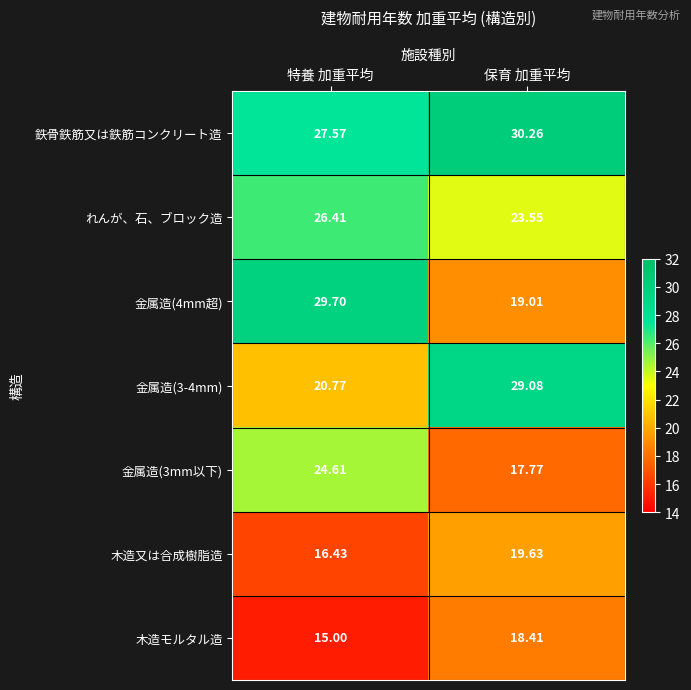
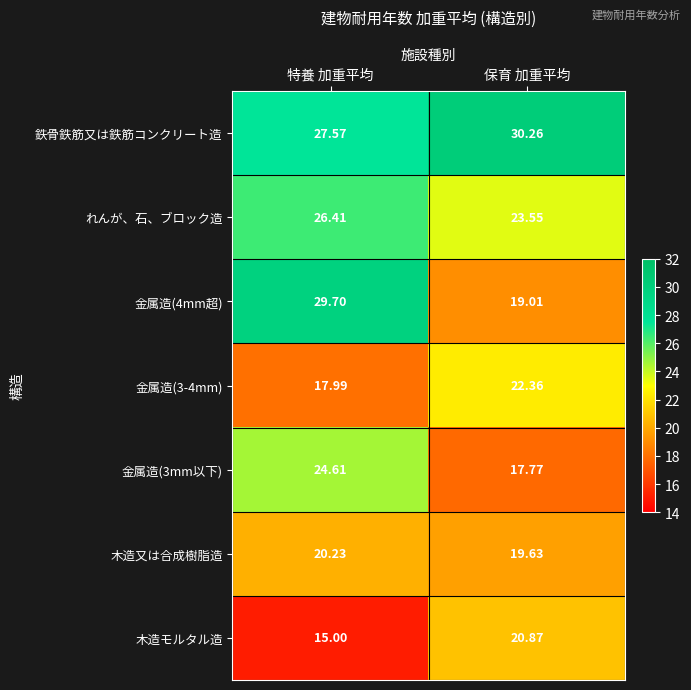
  {
    "鉄骨鉄筋又は鉄筋コンクリート造": {
      "特養 加重平均": 27.57,
      "保育 加重平均": 30.26
    },
    "れんが、石、ブロック造": {
      "特養 加重平均": 26.41,
      "保育 加重平均": 23.55
    },
    "金属造(4mm超)": {
      "特養 加重平均": 29.70,
      "保育 加重平均": 19.01
    },
    "金属造(3-4mm)": {
-     "特養 加重平均": 20.77,
-     "保育 加重平均": 29.08
+     "特養 加重平均": 17.99,
+     "保育 加重平均": 22.36
    },
    "金属造(3mm以下)": {
      "特養 加重平均": 24.61,
      "保育 加重平均": 17.77
    },
    "木造又は合成樹脂造": {
-     "特養 加重平均": 16.43,
+     "特養 加重平均": 20.23,
      "保育 加重平均": 19.63
    },
    "木造モルタル造": {
      "特養 加重平均": 15.00,
-     "保育 加重平均": 18.41
+     "保育 加重平均": 20.87
    }
  }
